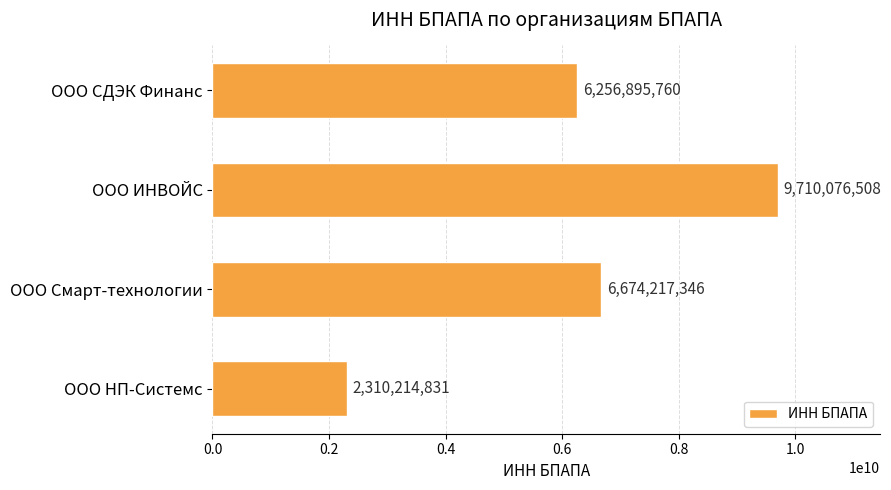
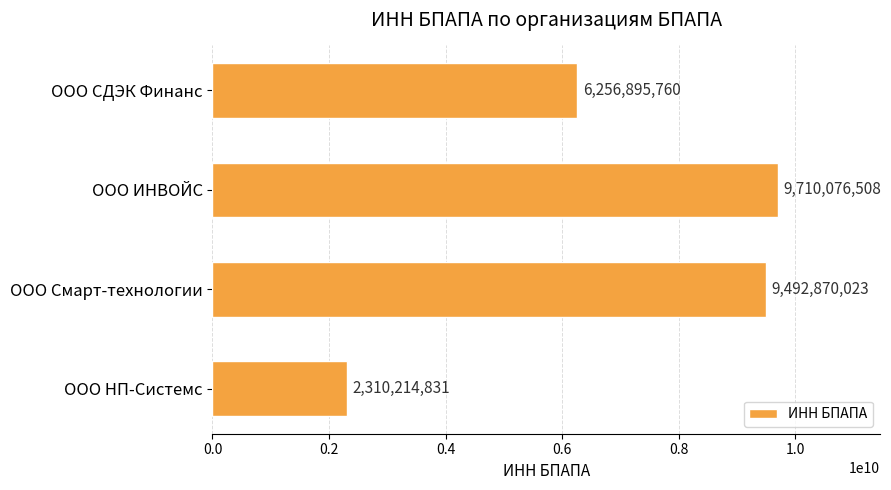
  {
    "ООО СДЭК Финанс": "6,256,895,760",
    "ООО ИНВОЙС": "9,710,076,508",
-   "ООО Смарт-технологии": "6,674,217,346",
+   "ООО Смарт-технологии": "9,492,870,023",
    "ООО НП-Системс": "2,310,214,831"
  }
